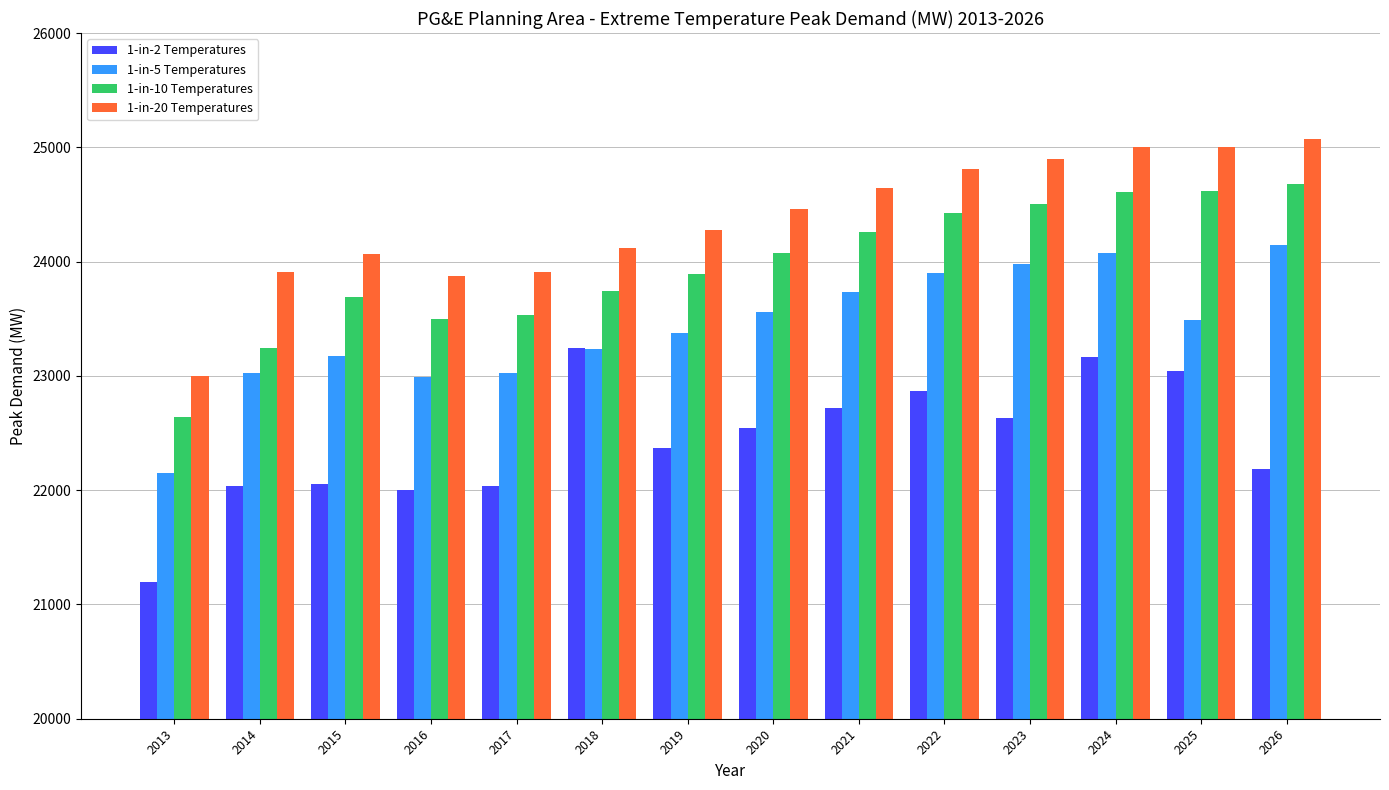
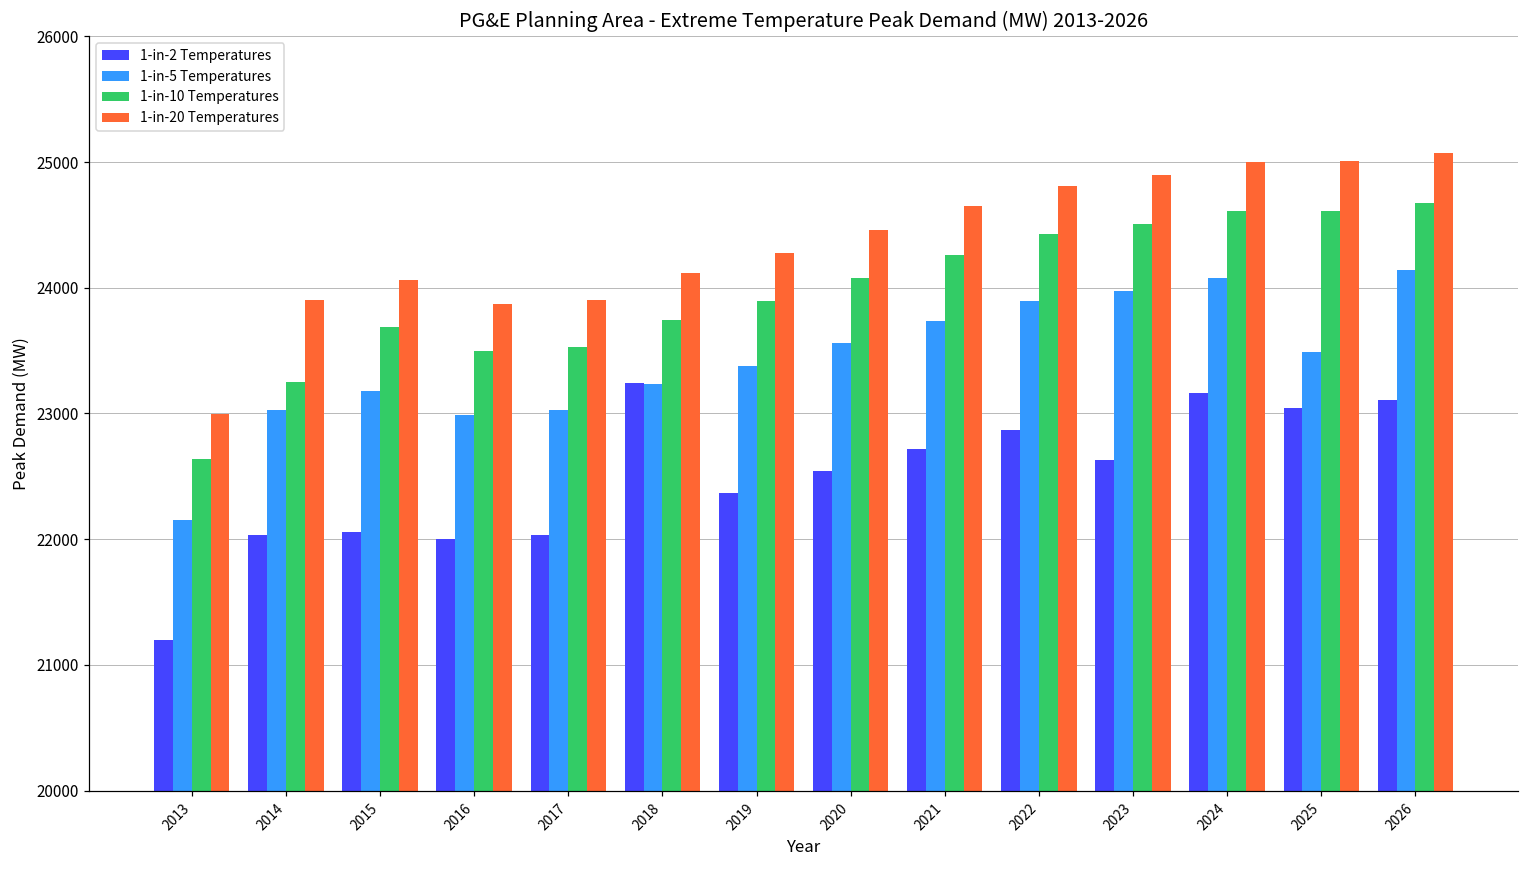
  {
    "1-in-2 Temperatures": {
      "2013": 21190,
      "2014": 22030,
      "2015": 22060,
      "2016": 22000,
      "2017": 22030,
      "2018": 23240,
      "2019": 22370,
      "2020": 22550,
      "2021": 22720,
      "2022": 22870,
      "2023": 22630,
      "2024": 23160,
      "2025": 23050,
-     "2026": 22180
+     "2026": 23100
    },
    "1-in-5 Temperatures": {
      "2013": 22150,
      "2014": 23020,
      "2015": 23180,
      "2016": 22990,
      "2017": 23020,
      "2018": 23230,
      "2019": 23380,
      "2020": 23560,
      "2021": 23740,
      "2022": 23900,
      "2023": 23980,
      "2024": 24080,
      "2025": 23490,
      "2026": 24140
    },
    "1-in-10 Temperatures": {
      "2013": 22640,
      "2014": 23250,
      "2015": 23690,
      "2016": 23500,
      "2017": 23530,
      "2018": 23740,
      "2019": 23890,
      "2020": 24080,
      "2021": 24260,
      "2022": 24420,
      "2023": 24500,
      "2024": 24610,
      "2025": 24610,
      "2026": 24680
    },
    "1-in-20 Temperatures": {
      "2013": 23000,
      "2014": 23910,
      "2015": 24060,
      "2016": 23870,
      "2017": 23910,
      "2018": 24120,
      "2019": 24270,
      "2020": 24460,
      "2021": 24650,
      "2022": 24810,
      "2023": 24890,
      "2024": 25000,
      "2025": 25010,
      "2026": 25070
    }
  }
